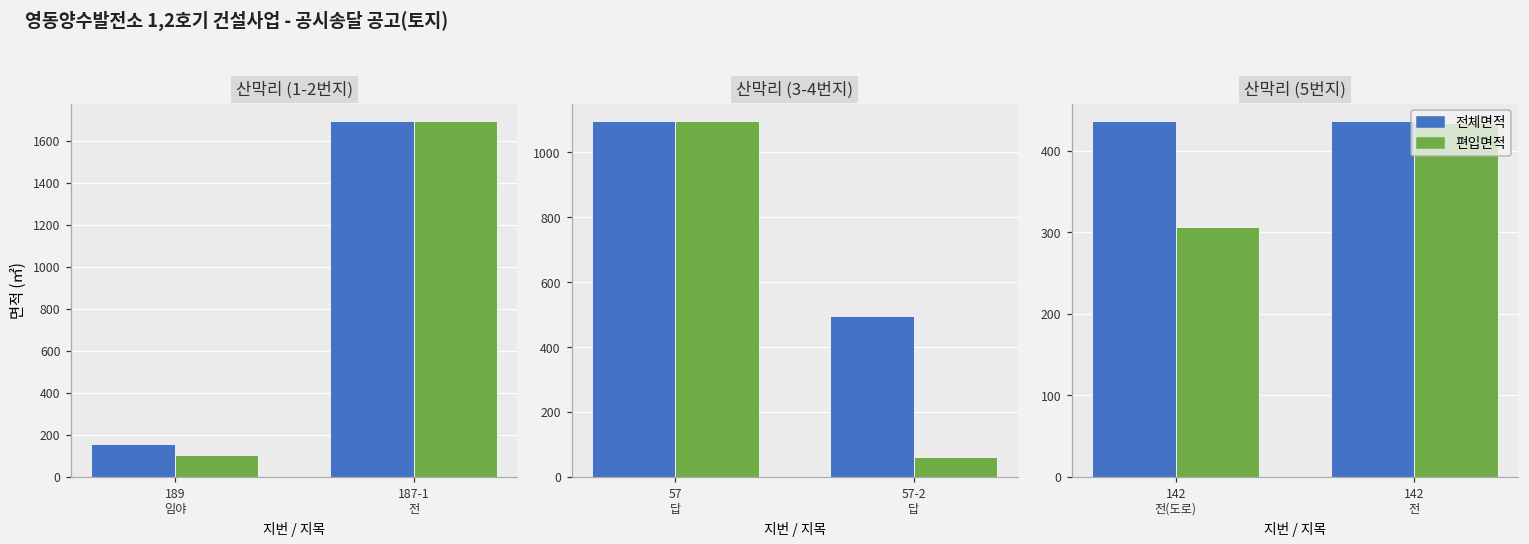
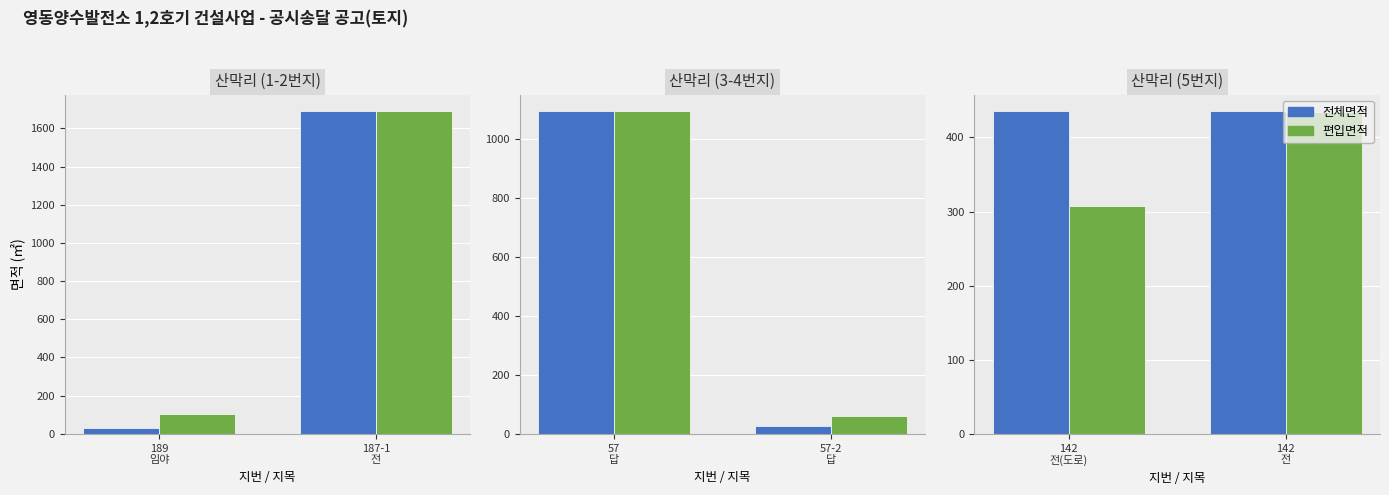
  {
    "산막리 (1-2번지)": {
      "전체면적": {
-       "189 임야": 160,
+       "189 임야": 30,
        "187-1 전": 1690
      },
      "편입면적": {
        "189 임야": 100,
        "187-1 전": 1690
      }
    },
    "산막리 (3-4번지)": {
      "전체면적": {
        "57 답": 1100,
-       "57-2 답": 500
+       "57-2 답": 30
      },
      "편입면적": {
        "57 답": 1100,
        "57-2 답": 60
      }
    },
    "산막리 (5번지)": {
      "전체면적": {
        "142 전(도로)": 440,
        "142 전": 440
      },
      "편입면적": {
        "142 전(도로)": 310
      }
    }
  }
